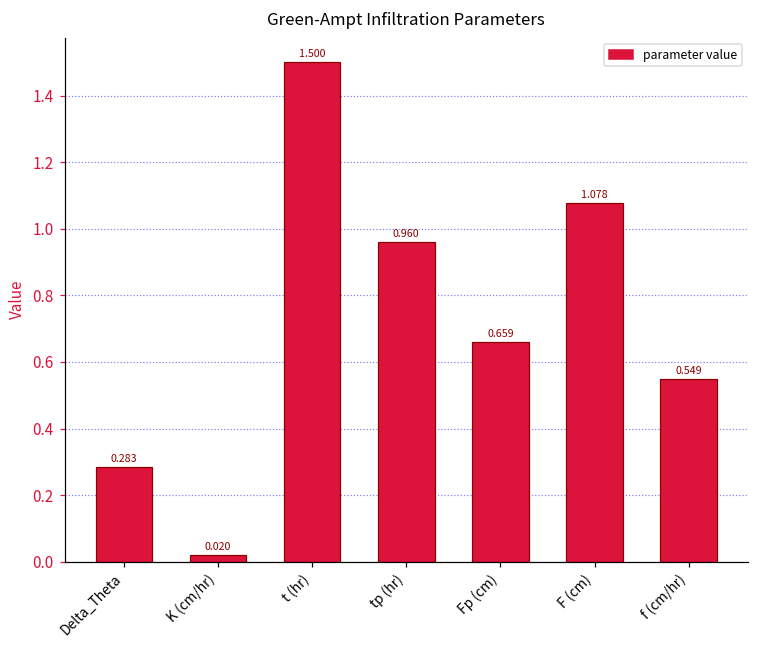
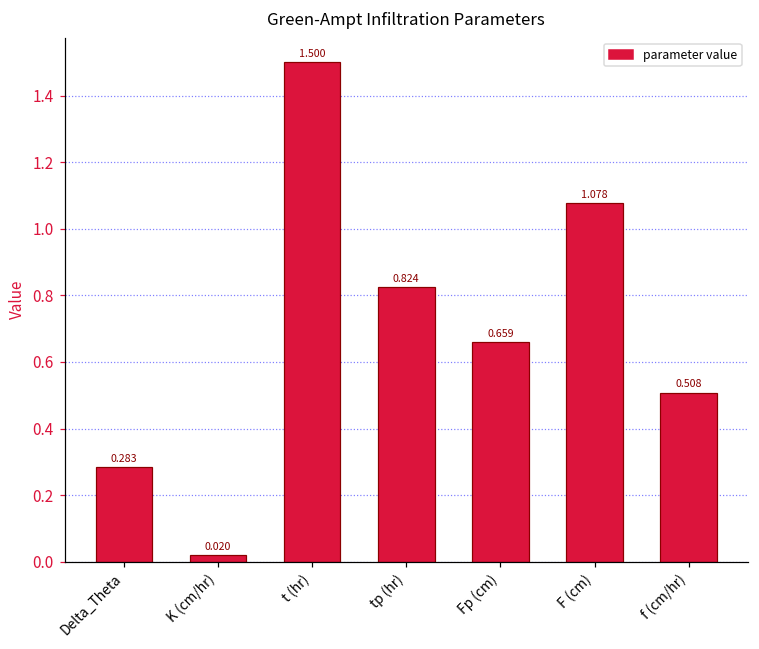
  {
    "Delta_Theta": 0.283,
    "K (cm/hr)": 0.020,
    "t (hr)": 1.500,
-   "tp (hr)": 0.960,
+   "tp (hr)": 0.824,
    "Fp (cm)": 0.659,
    "F (cm)": 1.078,
-   "f (cm/hr)": 0.549
+   "f (cm/hr)": 0.508
  }
